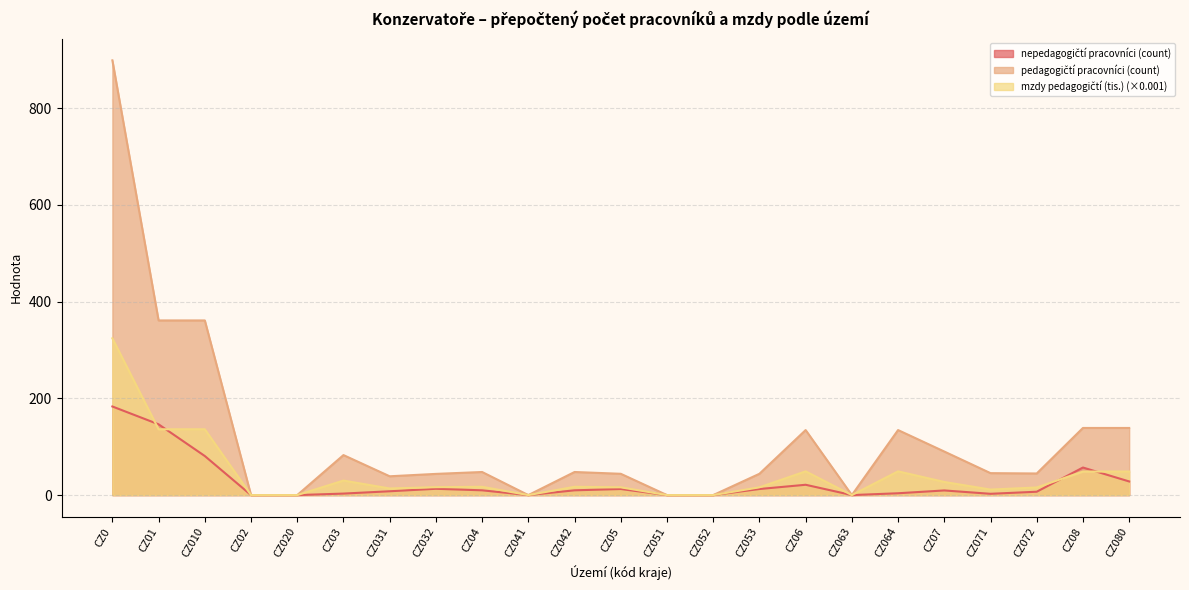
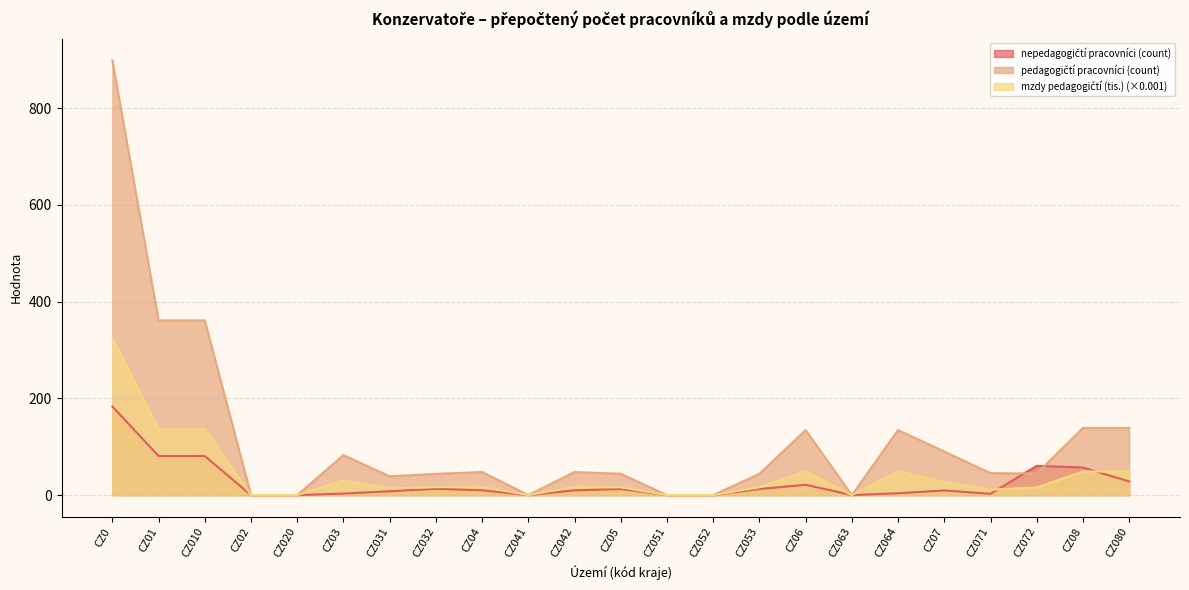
  {
    "nepedagogičtí pracovníci (count)": {
      "CZ0": 180,
-     "CZ01": 150,
+     "CZ01": 80,
      "CZ010": 80,
      "CZ03": 0,
      "CZ031": 10,
      "CZ04": 10,
      "CZ042": 10,
      "CZ06": 20,
      "CZ064": 0,
      "CZ07": 10,
      "CZ071": 0,
-     "CZ072": 10,
+     "CZ072": 60,
      "CZ08": 60,
      "CZ080": 30
    }
  }
